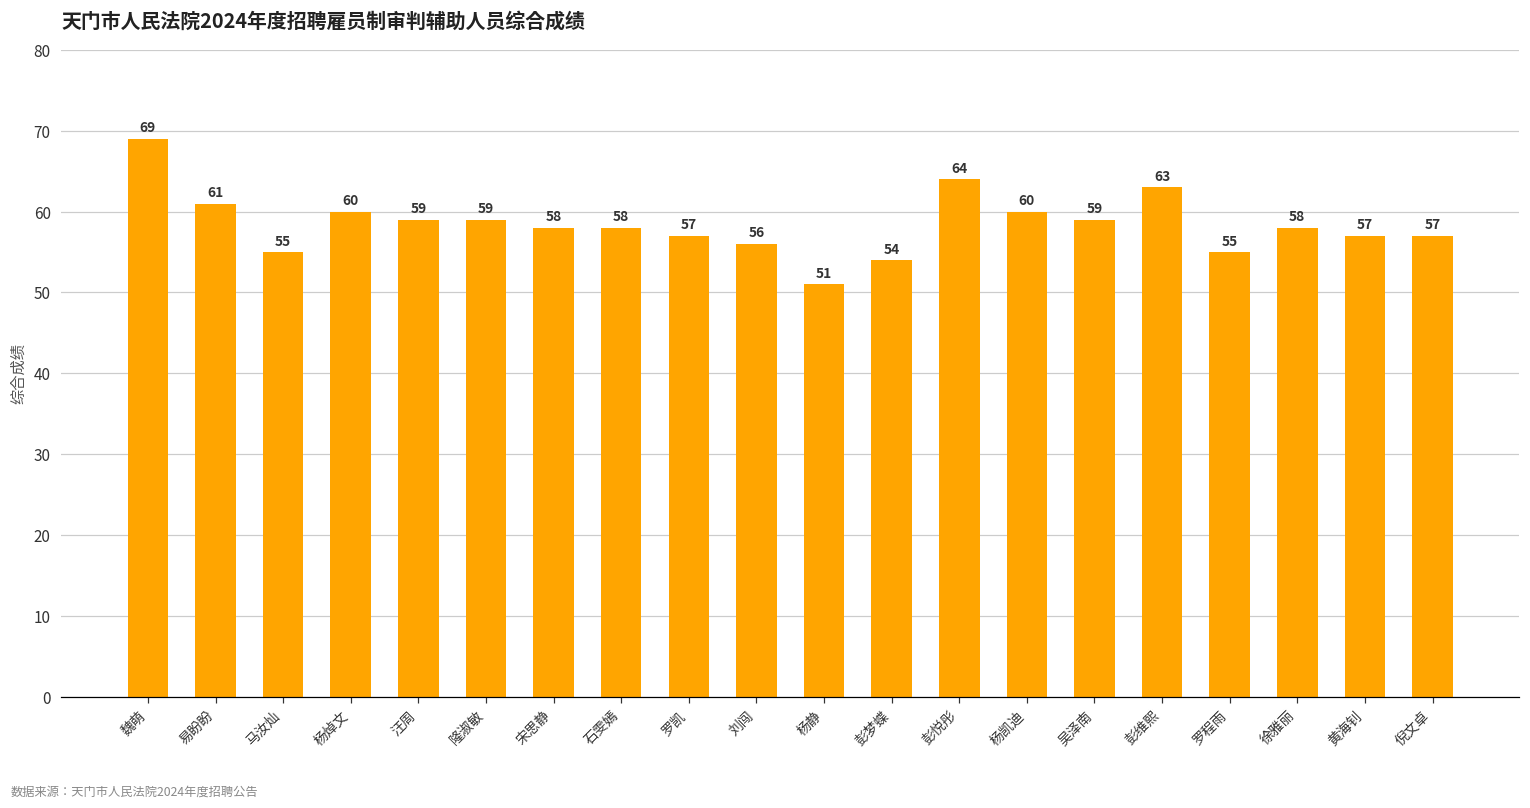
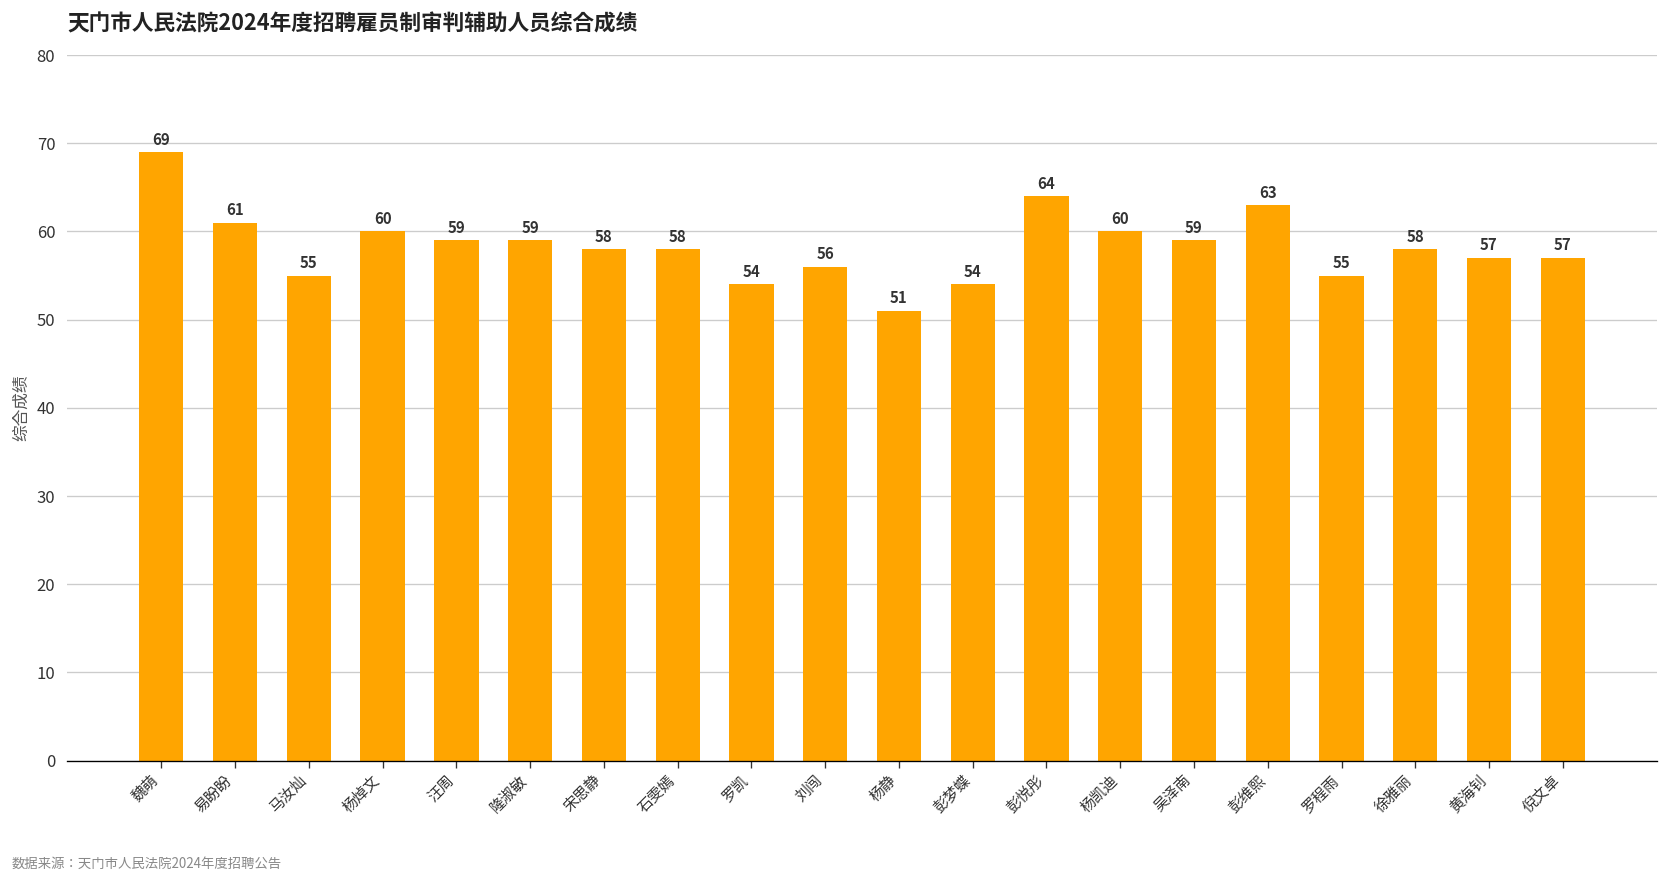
  {
    "魏萌": 69,
    "易盼盼": 61,
    "马汝灿": 55,
    "杨焯文": 60,
    "汪周": 59,
    "隆淑敏": 59,
    "宋思静": 58,
    "石雯嫣": 58,
-   "罗凯": 57,
+   "罗凯": 54,
    "刘闯": 56,
    "杨静": 51,
    "彭梦蝶": 54,
    "彭悦彤": 64,
    "杨凯迪": 60,
    "吴泽南": 59,
    "彭维熙": 63,
    "罗程雨": 55,
    "徐雅丽": 58,
    "黄海钊": 57,
    "倪文卓": 57
  }
